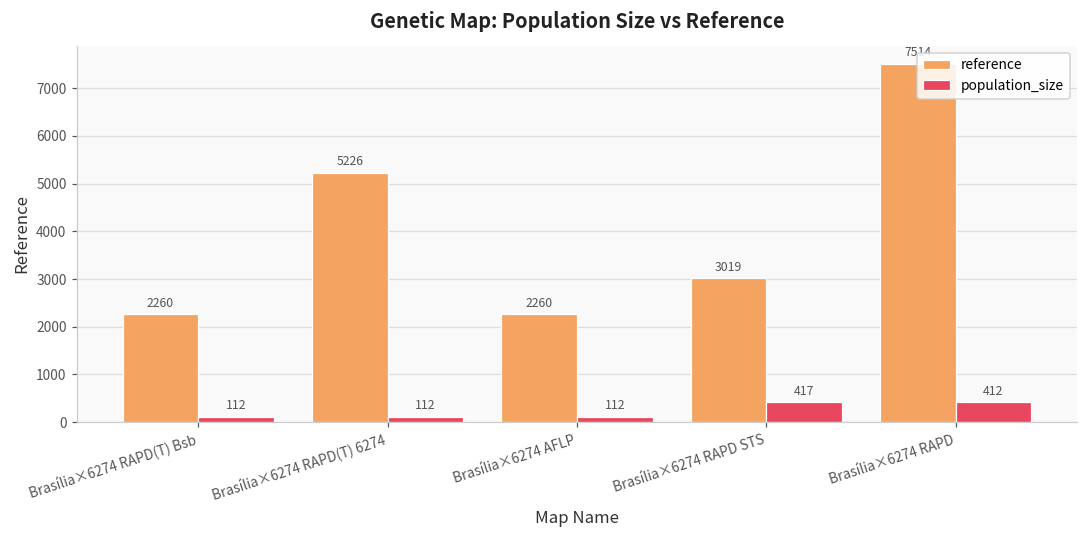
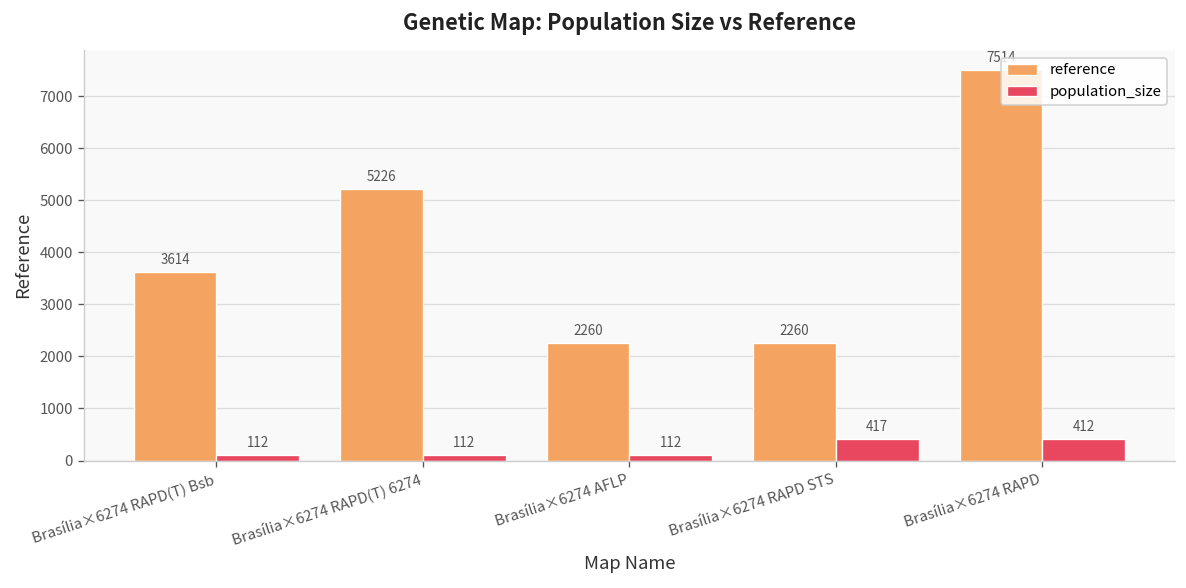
  {
    "reference": {
-     "Brasília×6274 RAPD(T) Bsb": 2260,
+     "Brasília×6274 RAPD(T) Bsb": 3614,
      "Brasília×6274 RAPD(T) 6274": 5226,
      "Brasília×6274 AFLP": 2260,
-     "Brasília×6274 RAPD STS": 3019
+     "Brasília×6274 RAPD STS": 2260
    },
    "population_size": {
      "Brasília×6274 RAPD(T) Bsb": 112,
      "Brasília×6274 RAPD(T) 6274": 112,
      "Brasília×6274 AFLP": 112,
      "Brasília×6274 RAPD STS": 417,
      "Brasília×6274 RAPD": 412
    }
  }
